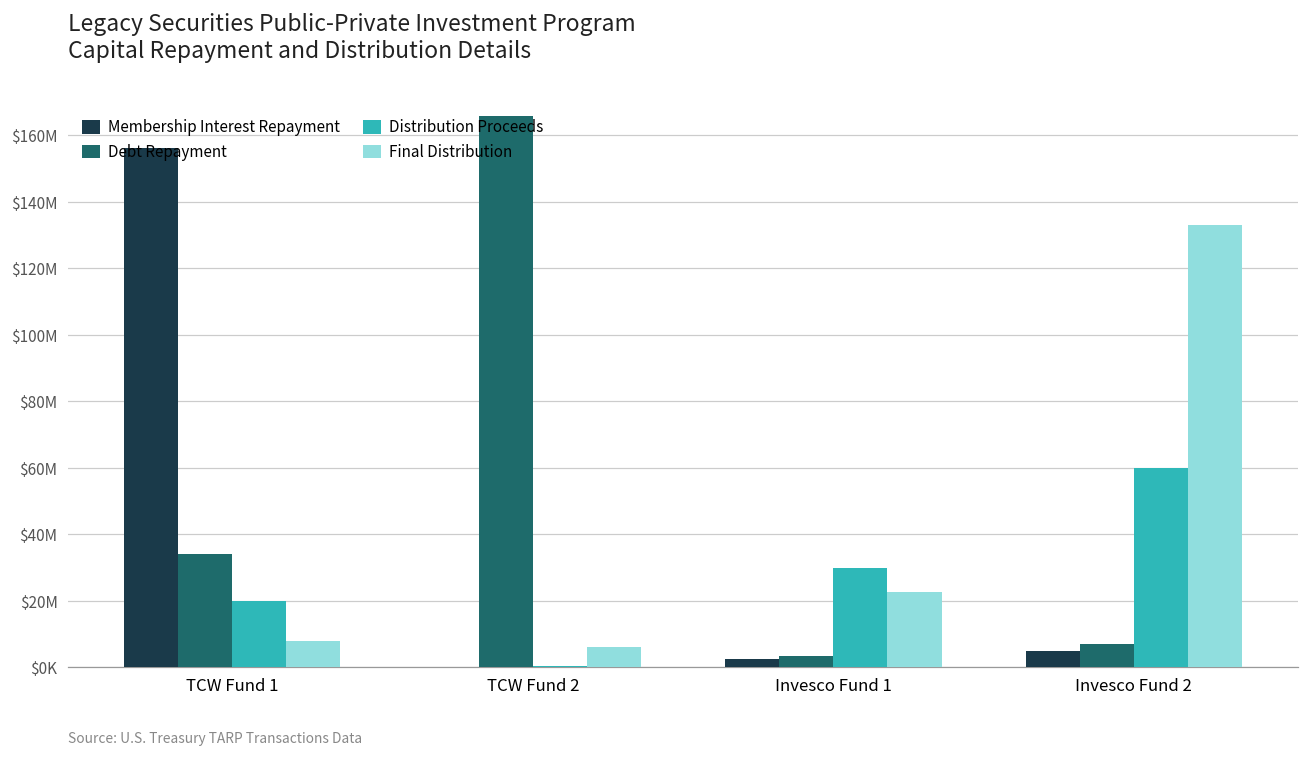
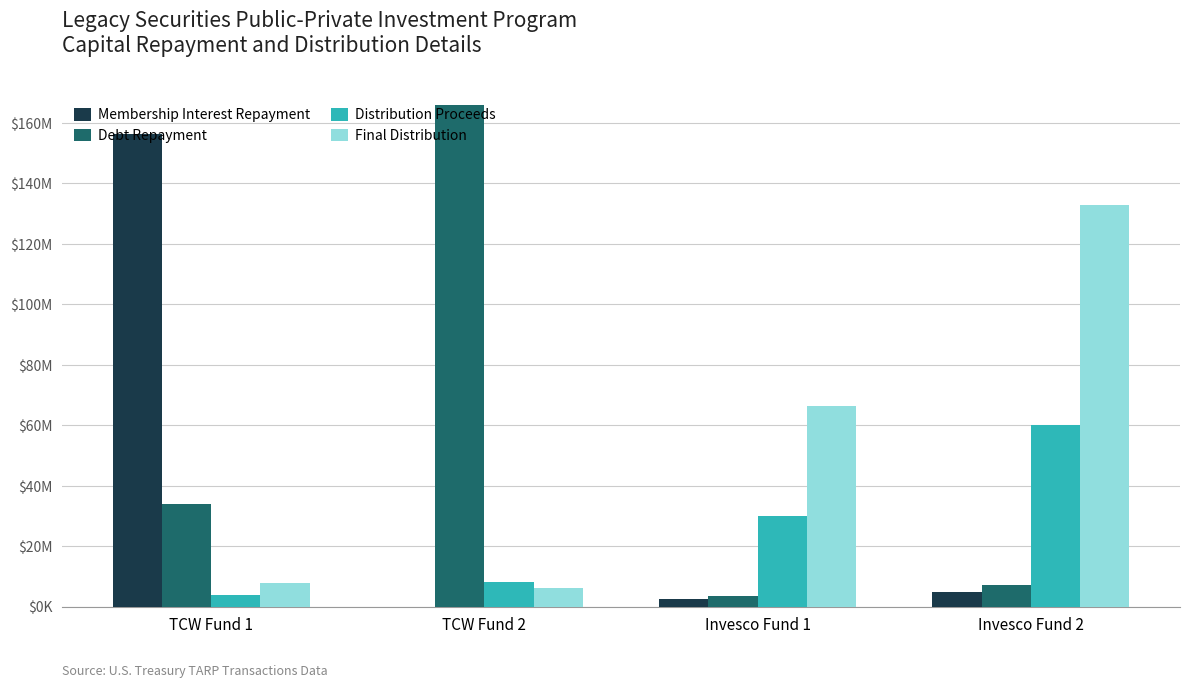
  {
    "Distribution Proceeds": {
-     "TCW Fund 1": "$20000000",
-     "TCW Fund 2": "$1000000",
+     "TCW Fund 1": "$4000000",
+     "TCW Fund 2": "$8000000",
      "Invesco Fund 1": "$30000000",
      "Invesco Fund 2": "$60000000"
    },
    "Final Distribution": {
      "TCW Fund 1": "$8000000",
      "TCW Fund 2": "$6000000",
-     "Invesco Fund 1": "$23000000",
+     "Invesco Fund 1": "$66000000",
      "Invesco Fund 2": "$133000000"
    }
  }
